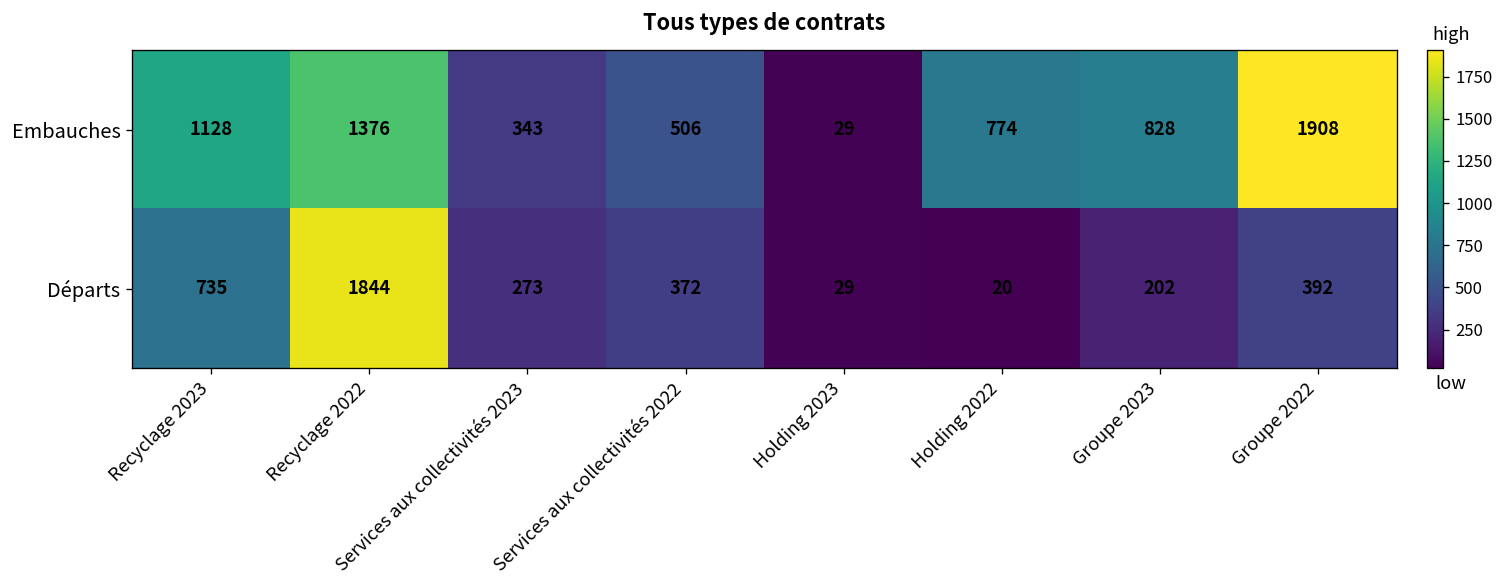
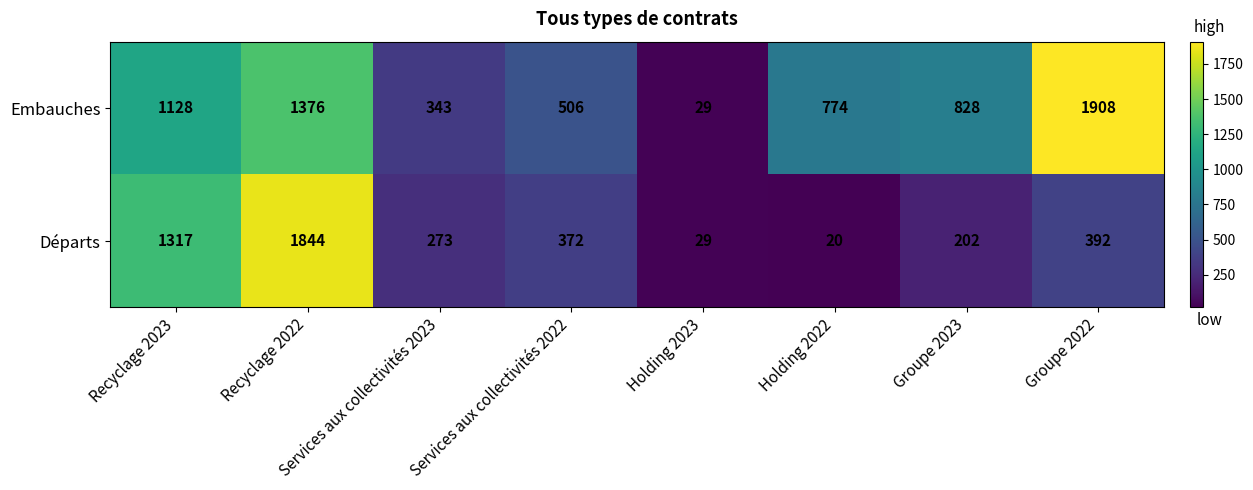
  {
    "Embauches": {
      "Recyclage 2023": 1128,
      "Recyclage 2022": 1376,
      "Services aux collectivités 2023": 343,
      "Services aux collectivités 2022": 506,
      "Holding 2023": 29,
      "Holding 2022": 774,
      "Groupe 2023": 828,
      "Groupe 2022": 1908
    },
    "Départs": {
-     "Recyclage 2023": 735,
+     "Recyclage 2023": 1317,
      "Recyclage 2022": 1844,
      "Services aux collectivités 2023": 273,
      "Services aux collectivités 2022": 372,
      "Holding 2023": 29,
      "Holding 2022": 20,
      "Groupe 2023": 202,
      "Groupe 2022": 392
    }
  }
